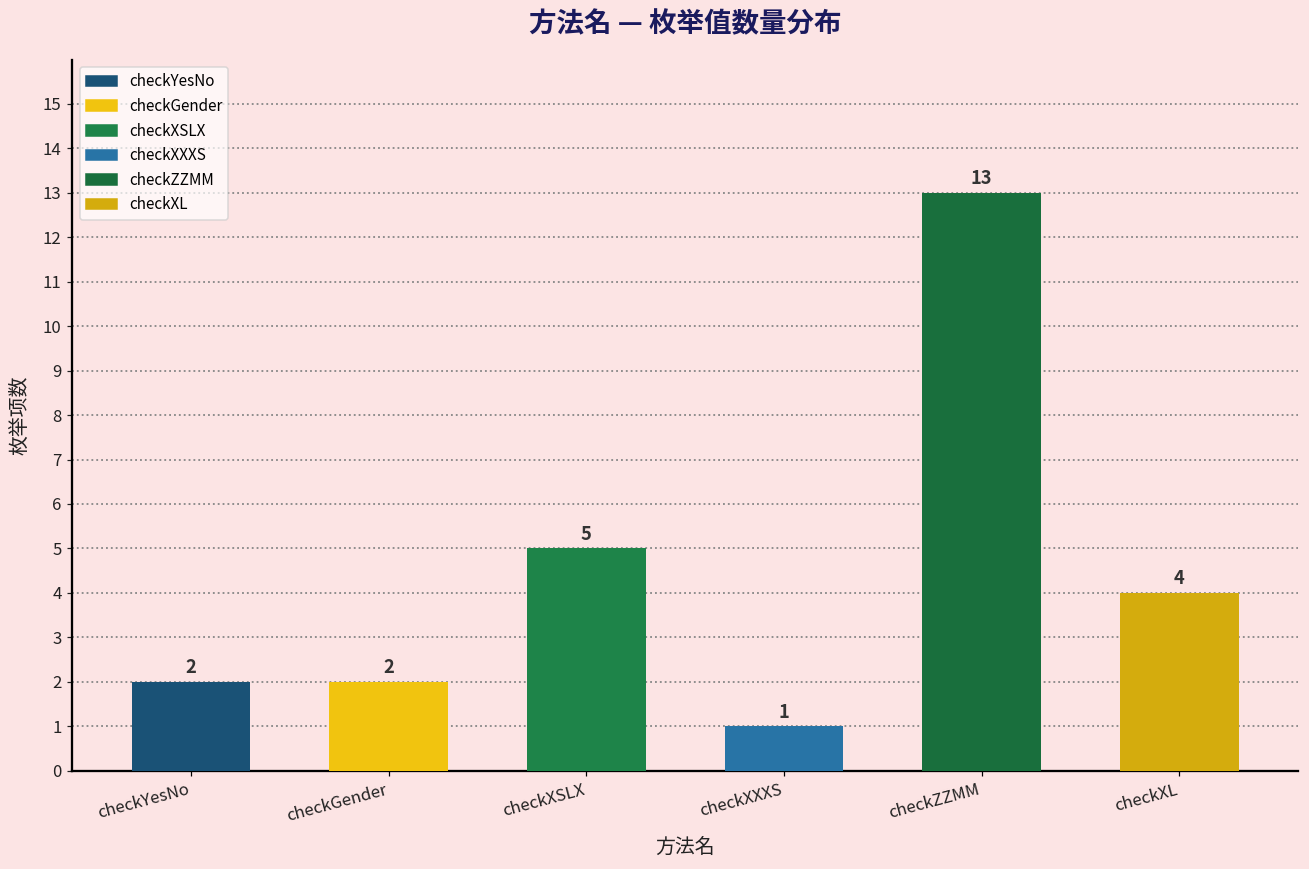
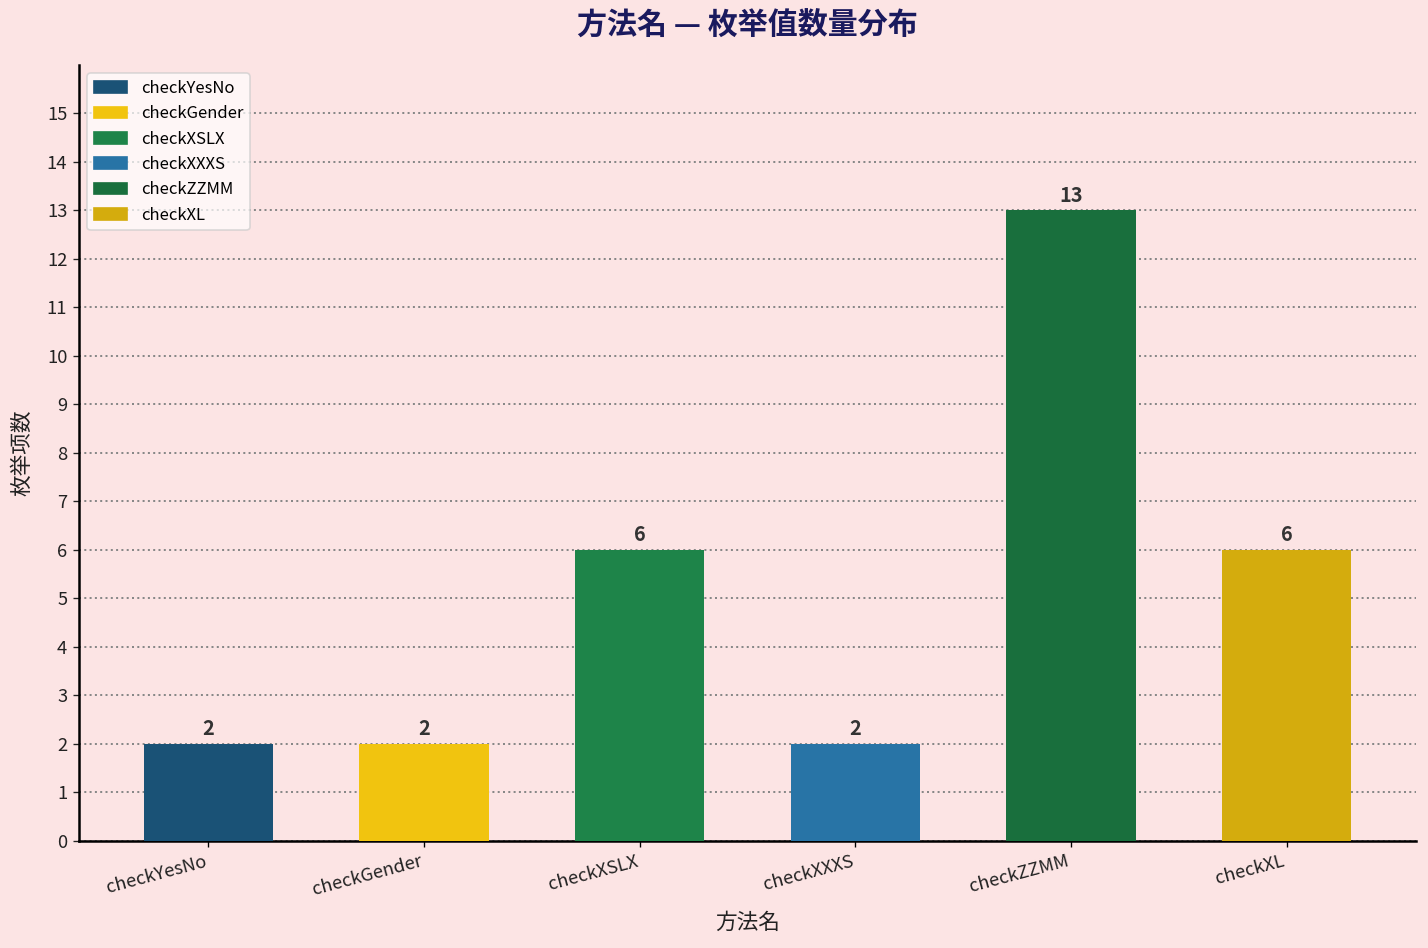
  {
    "checkYesNo": 2,
    "checkGender": 2,
-   "checkXSLX": 5,
-   "checkXXXS": 1,
+   "checkXSLX": 6,
+   "checkXXXS": 2,
    "checkZZMM": 13,
-   "checkXL": 4
+   "checkXL": 6
  }
